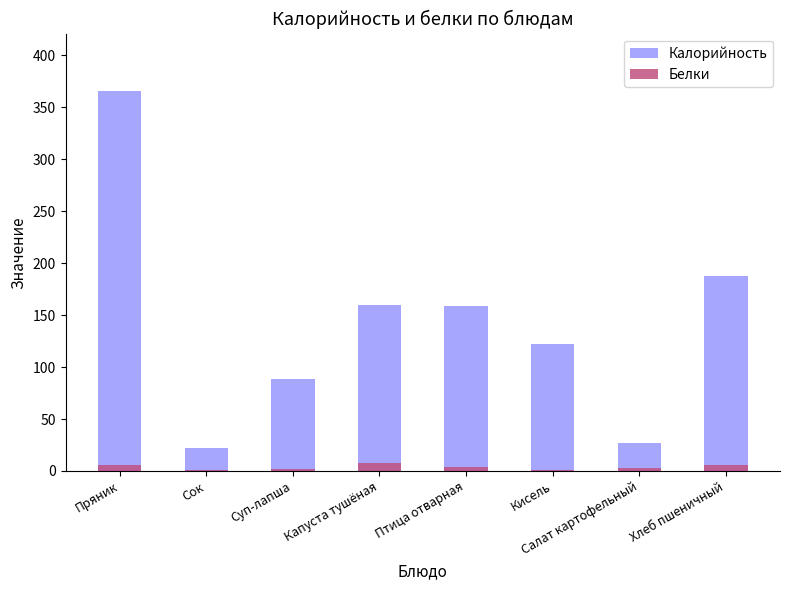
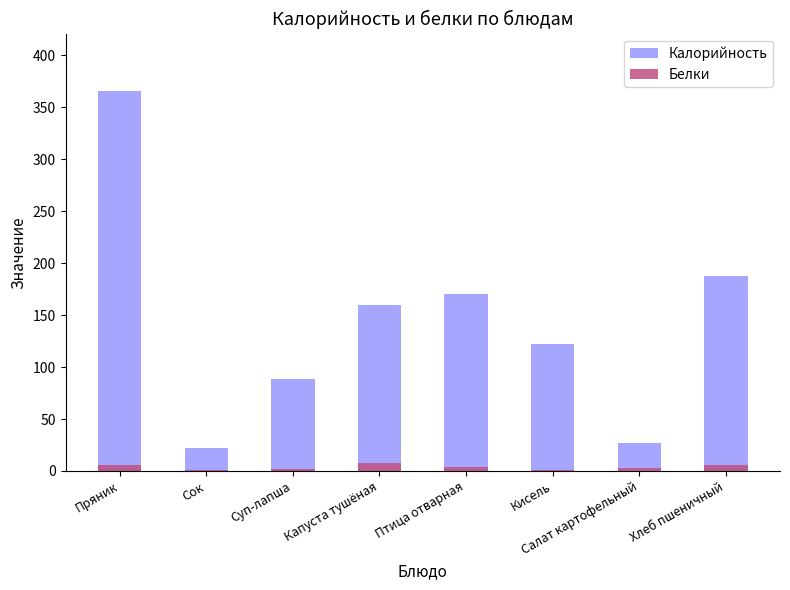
  {
    "Калорийность": {
      "Пряник": 366,
      "Сок": 22,
      "Суп-лапша": 89,
      "Капуста тушёная": 160,
-     "Птица отварная": 159,
+     "Птица отварная": 170,
      "Кисель": 122,
      "Салат картофельный": 27,
      "Хлеб пшеничный": 188
    }
  }
